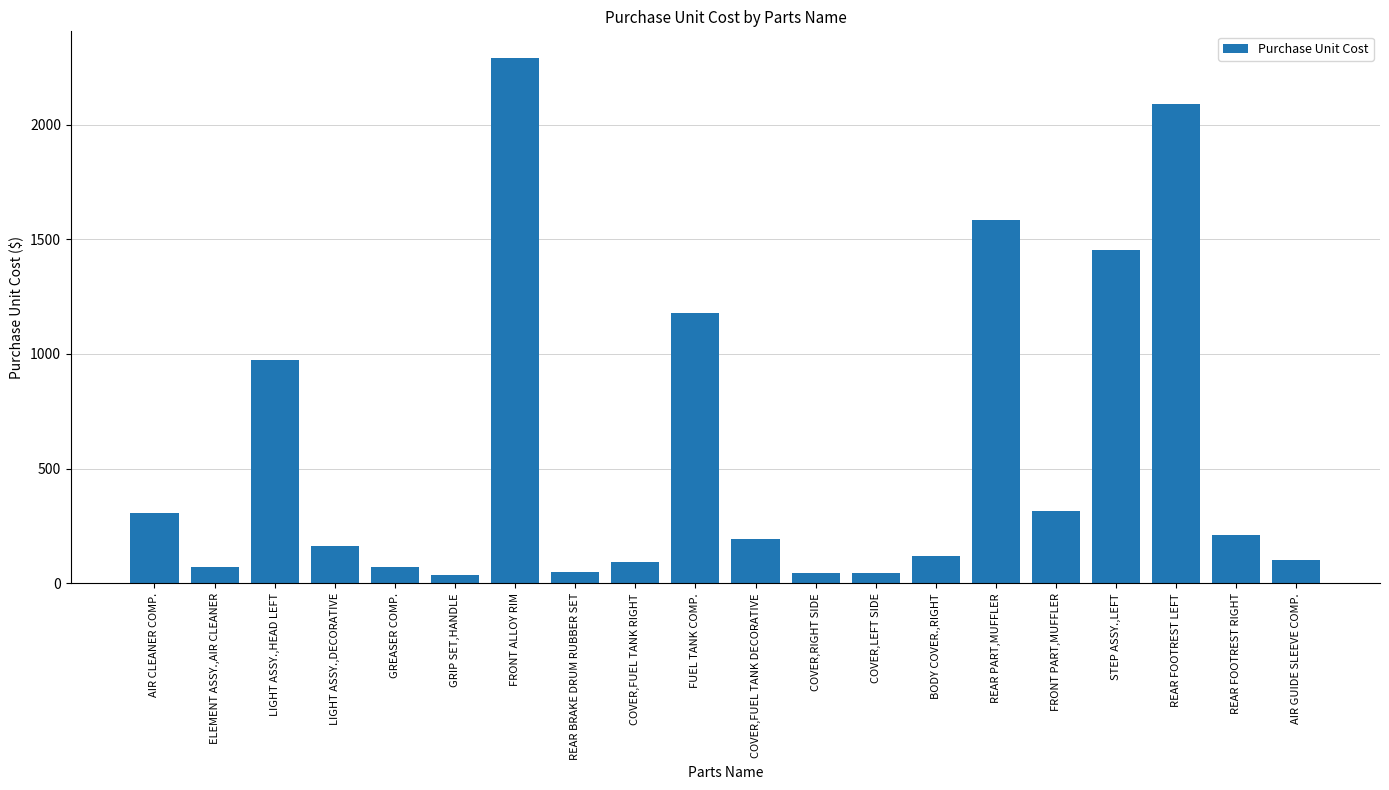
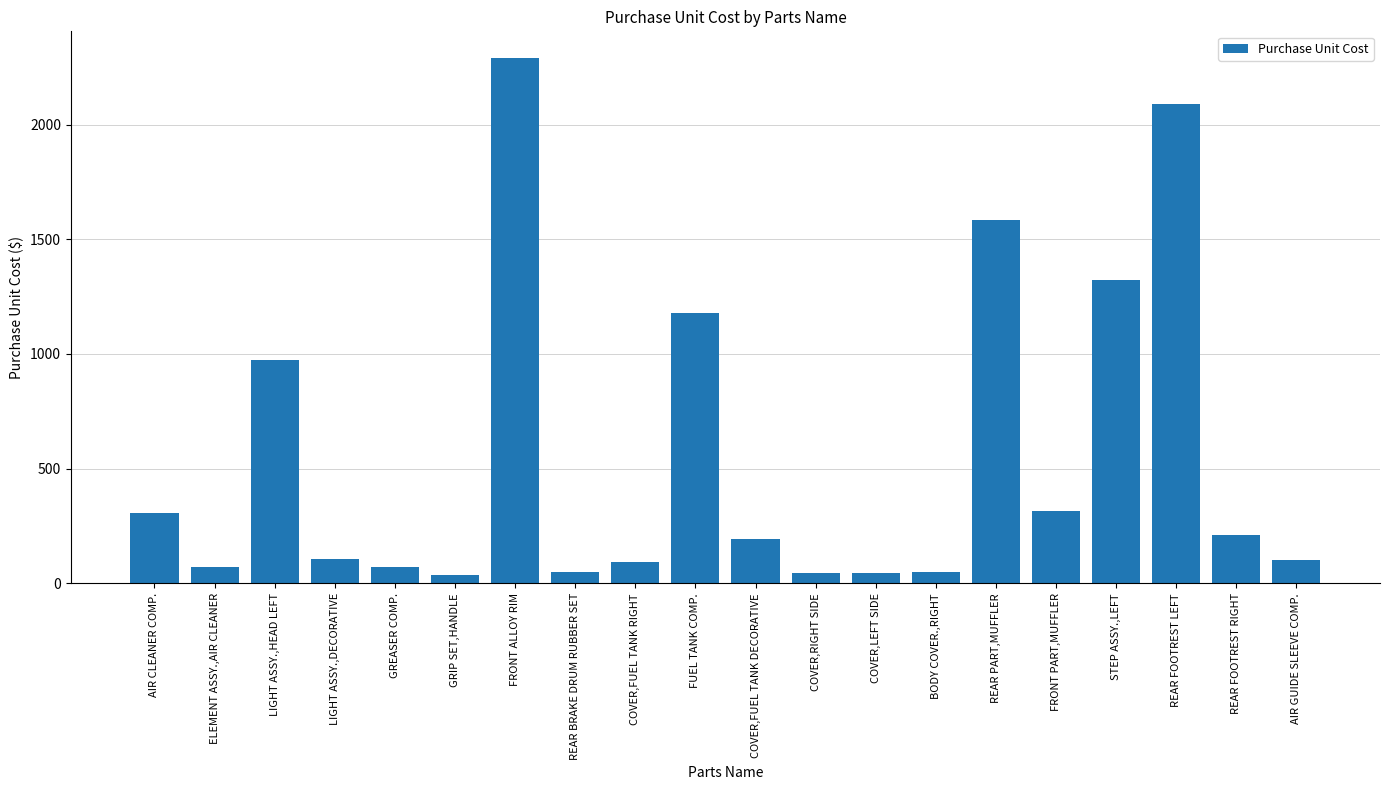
  {
    "AIR CLEANER COMP.": 310,
    "ELEMENT ASSY.,AIR CLEANER": 70,
    "LIGHT ASSY.,HEAD LEFT": 970,
-   "LIGHT ASSY.,DECORATIVE": 160,
+   "LIGHT ASSY.,DECORATIVE": 110,
    "GREASER COMP.": 70,
    "GRIP SET,HANDLE": 40,
    "FRONT ALLOY RIM": 2290,
    "REAR BRAKE DRUM RUBBER SET": 50,
    "COVER,FUEL TANK RIGHT": 90,
    "FUEL TANK COMP.": 1180,
    "COVER,FUEL TANK DECORATIVE": 190,
    "COVER,RIGHT SIDE": 50,
    "COVER,LEFT SIDE": 50,
-   "BODY COVER.,RIGHT": 120,
+   "BODY COVER.,RIGHT": 50,
    "REAR PART,MUFFLER": 1590,
    "FRONT PART,MUFFLER": 320,
-   "STEP ASSY.,LEFT": 1450,
+   "STEP ASSY.,LEFT": 1320,
    "REAR FOOTREST LEFT": 2090,
    "REAR FOOTREST RIGHT": 210,
    "AIR GUIDE SLEEVE COMP.": 100
  }
